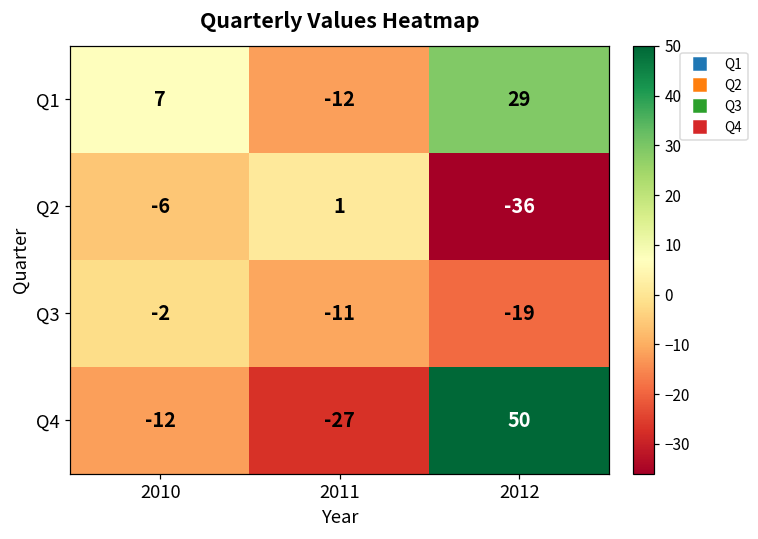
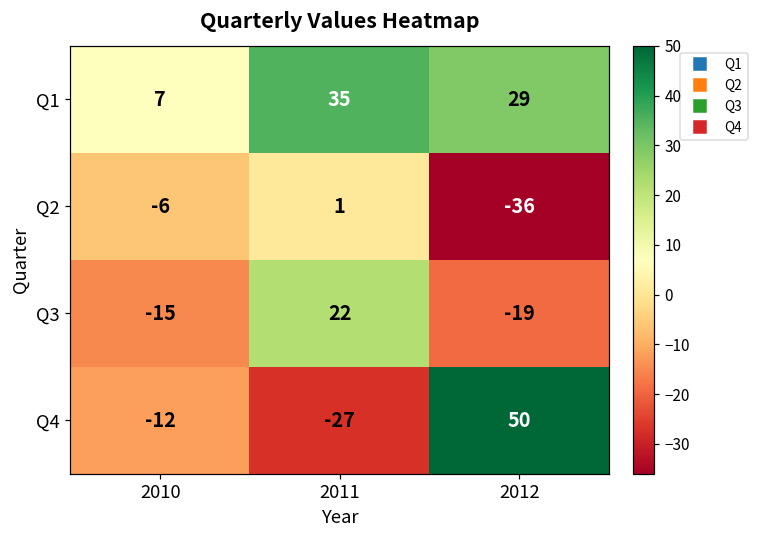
  {
    "Q1": {
      "2010": 7,
-     "2011": -12,
+     "2011": 35,
      "2012": 29
    },
    "Q2": {
      "2010": -6,
      "2011": 1,
      "2012": -36
    },
    "Q3": {
-     "2010": -2,
-     "2011": -11,
+     "2010": -15,
+     "2011": 22,
      "2012": -19
    },
    "Q4": {
      "2010": -12,
      "2011": -27,
      "2012": 50
    }
  }
